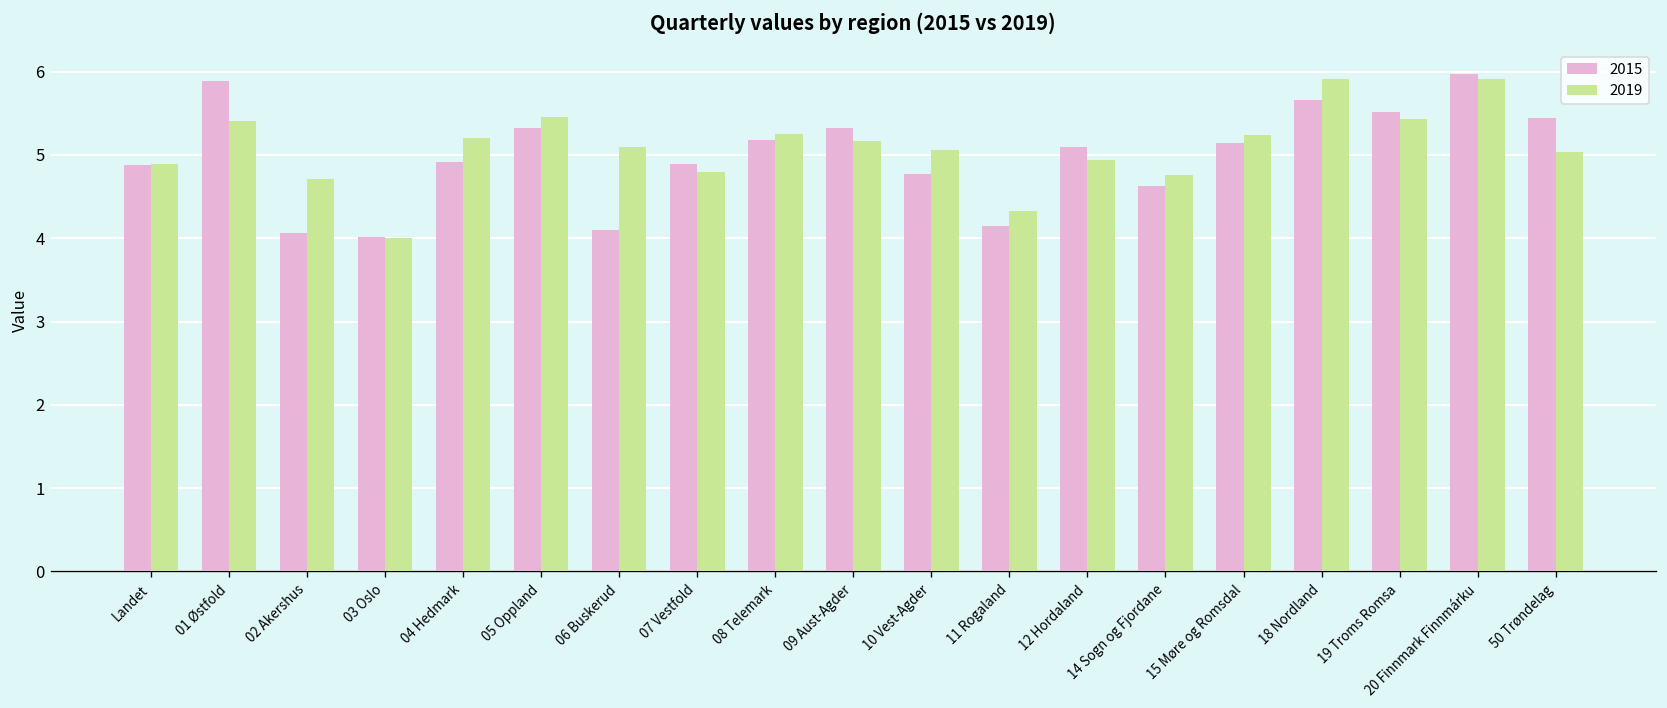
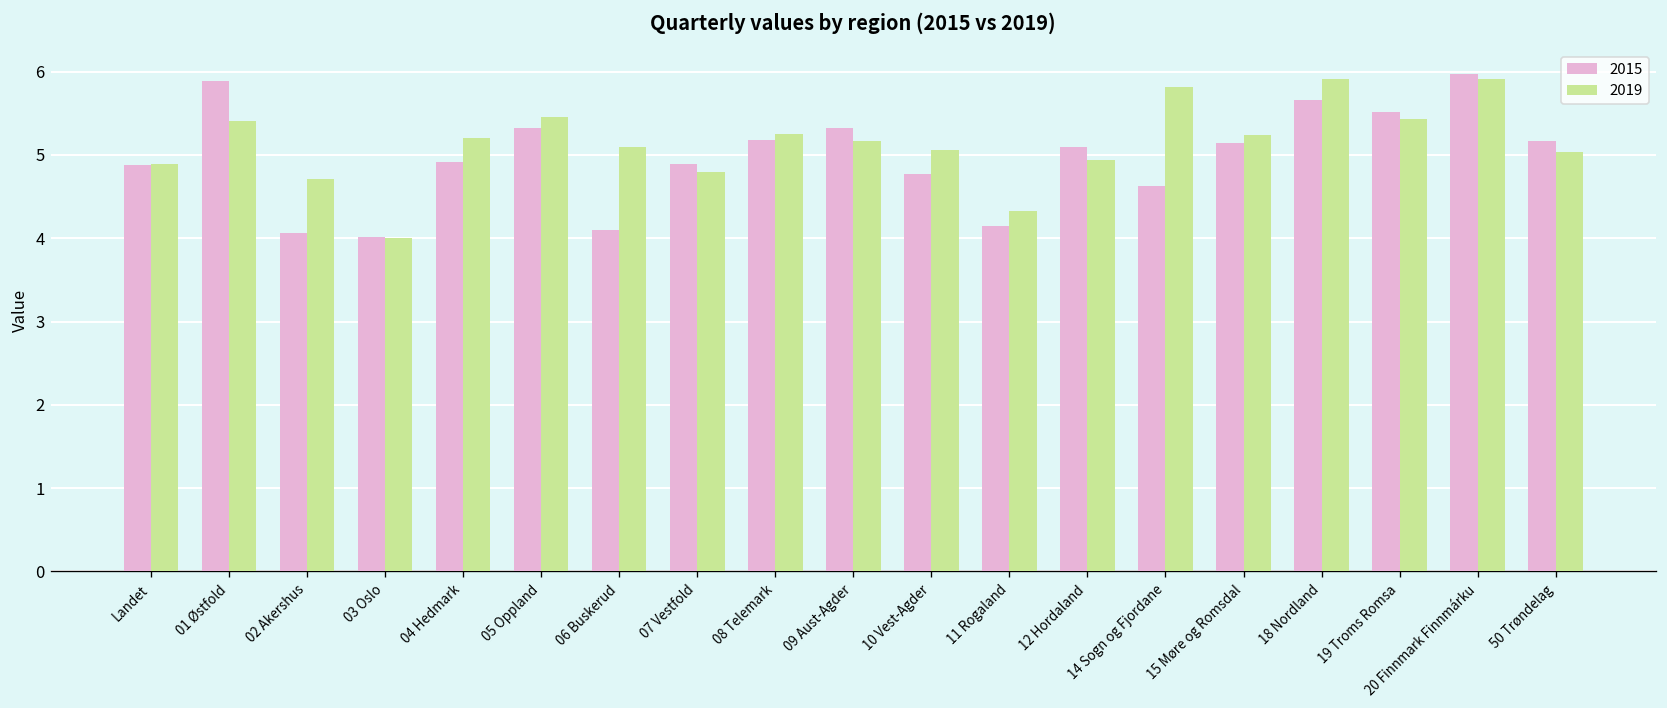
  {
    "2015": {
      "Landet": 4.9,
      "01 Østfold": 5.9,
      "02 Akershus": 4.1,
      "03 Oslo": 4.0,
      "04 Hedmark": 4.9,
      "05 Oppland": 5.3,
      "06 Buskerud": 4.1,
      "07 Vestfold": 4.9,
      "08 Telemark": 5.2,
      "09 Aust-Agder": 5.3,
      "10 Vest-Agder": 4.8,
      "11 Rogaland": 4.2,
      "12 Hordaland": 5.1,
      "14 Sogn og Fjordane": 4.6,
      "15 Møre og Romsdal": 5.1,
      "18 Nordland": 5.7,
      "19 Troms Romsa": 5.5,
      "20 Finnmark Finnmárku": 6.0,
-     "50 Trøndelag": 5.4
+     "50 Trøndelag": 5.2
    },
    "2019": {
      "Landet": 4.9,
      "01 Østfold": 5.4,
      "02 Akershus": 4.7,
      "03 Oslo": 4.0,
      "04 Hedmark": 5.2,
      "05 Oppland": 5.5,
      "06 Buskerud": 5.1,
      "07 Vestfold": 4.8,
      "08 Telemark": 5.3,
      "09 Aust-Agder": 5.2,
      "10 Vest-Agder": 5.1,
      "11 Rogaland": 4.3,
      "12 Hordaland": 4.9,
-     "14 Sogn og Fjordane": 4.8,
+     "14 Sogn og Fjordane": 5.8,
      "15 Møre og Romsdal": 5.2,
      "18 Nordland": 5.9,
      "19 Troms Romsa": 5.4,
      "20 Finnmark Finnmárku": 5.9,
      "50 Trøndelag": 5.0
    }
  }
